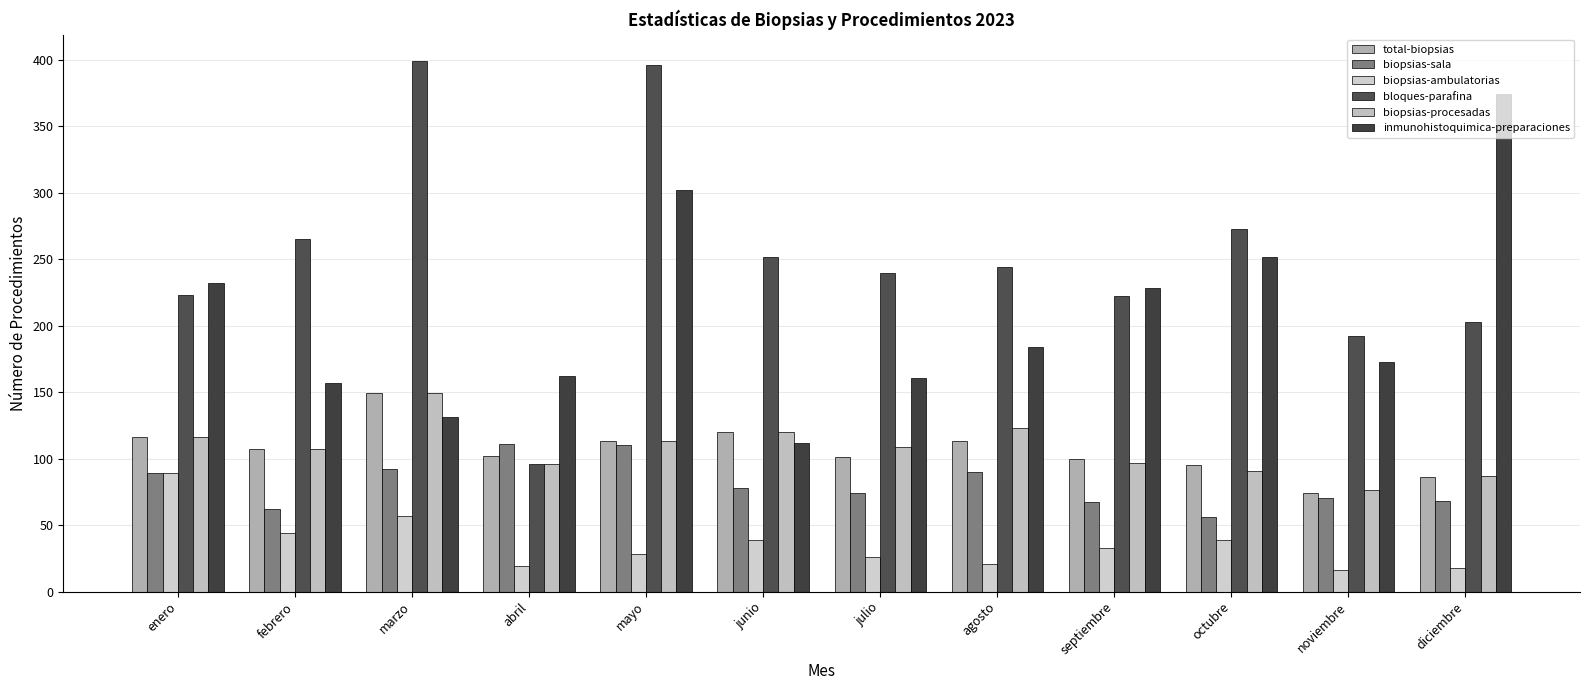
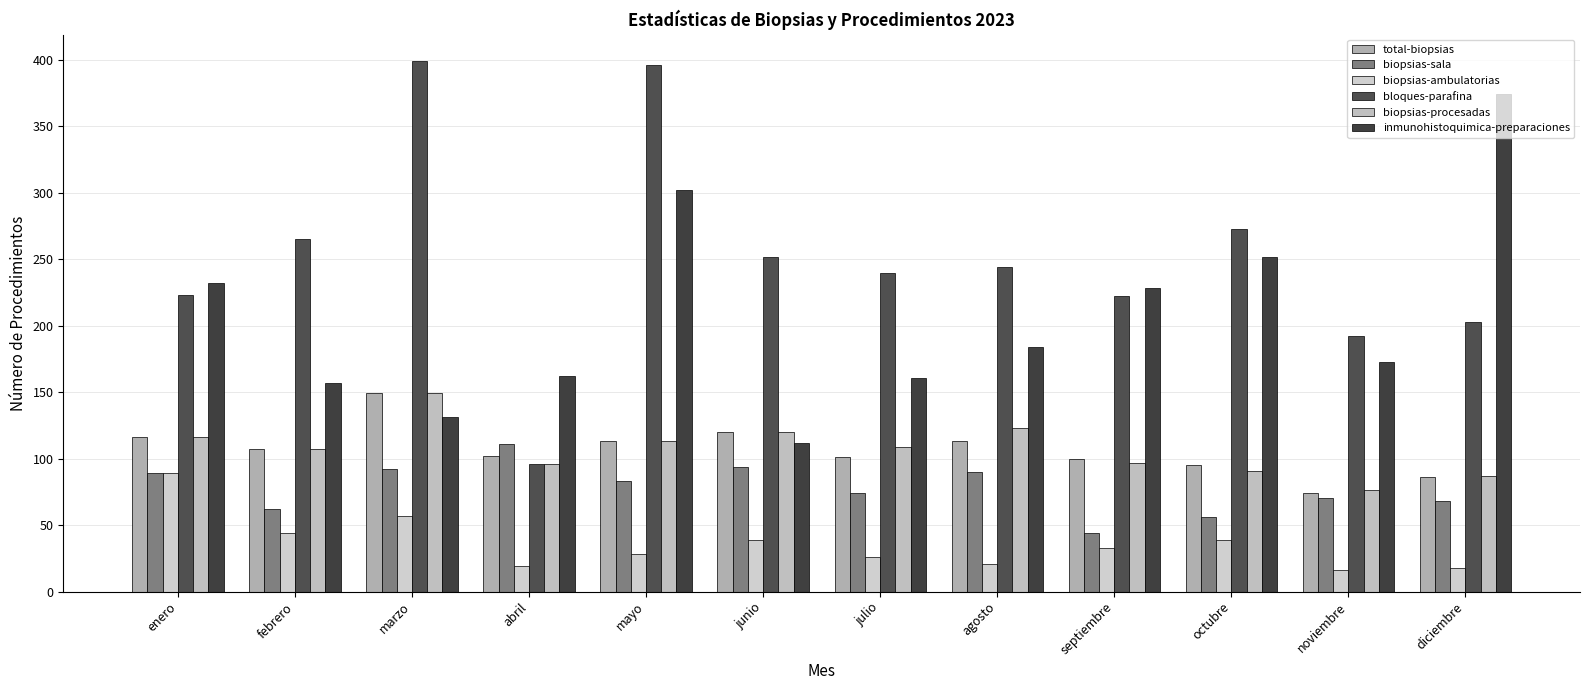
  {
    "biopsias-sala": {
      "enero": 89,
      "febrero": 62,
      "marzo": 92,
      "abril": 111,
-     "mayo": 110,
-     "junio": 78,
+     "mayo": 83,
+     "junio": 94,
      "julio": 74,
      "agosto": 90,
-     "septiembre": 67,
+     "septiembre": 44,
      "octubre": 56,
      "noviembre": 70,
      "diciembre": 68
    }
  }
